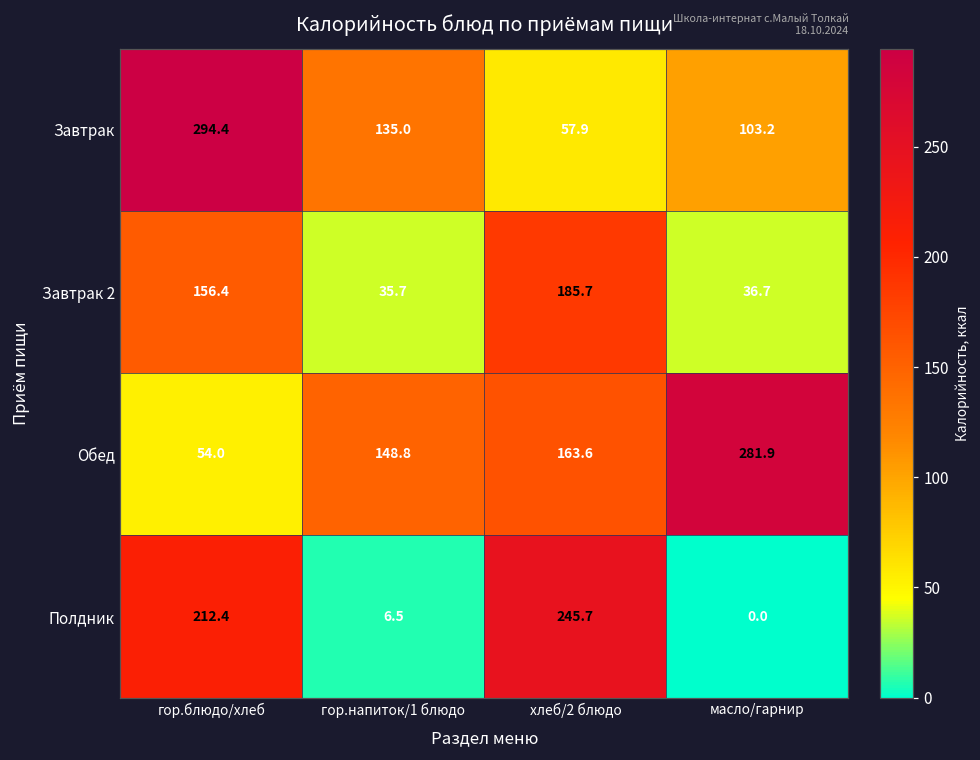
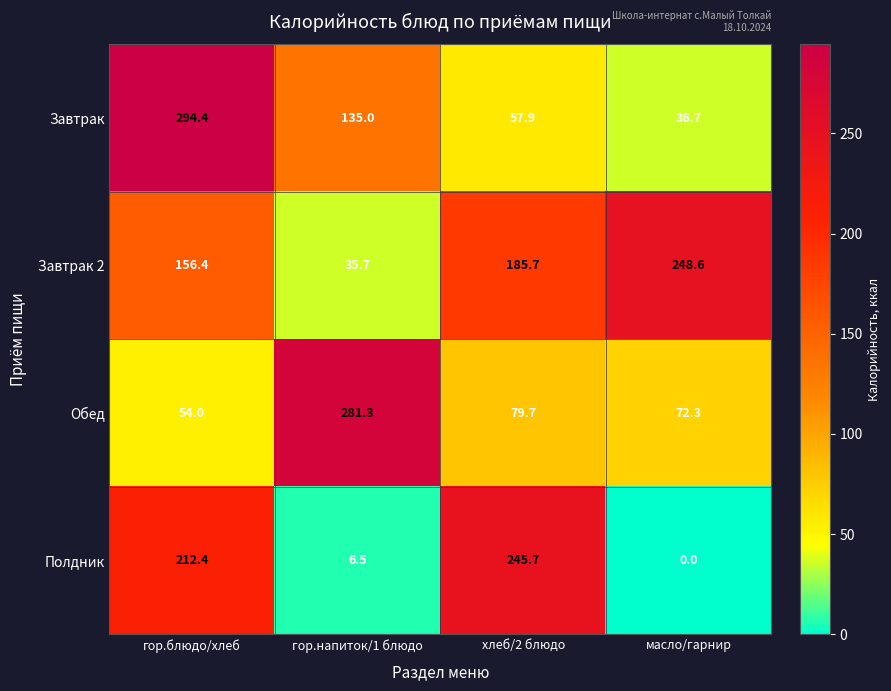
  {
    "Завтрак": {
      "гор.блюдо/хлеб": 294.4,
      "гор.напиток/1 блюдо": 135.0,
      "хлеб/2 блюдо": 57.9,
-     "масло/гарнир": 103.2
+     "масло/гарнир": 36.7
    },
    "Завтрак 2": {
      "гор.блюдо/хлеб": 156.4,
      "гор.напиток/1 блюдо": 35.7,
      "хлеб/2 блюдо": 185.7,
-     "масло/гарнир": 36.7
+     "масло/гарнир": 248.6
    },
    "Обед": {
      "гор.блюдо/хлеб": 54.0,
-     "гор.напиток/1 блюдо": 148.8,
-     "хлеб/2 блюдо": 163.6,
-     "масло/гарнир": 281.9
+     "гор.напиток/1 блюдо": 281.3,
+     "хлеб/2 блюдо": 79.7,
+     "масло/гарнир": 72.3
    },
    "Полдник": {
      "гор.блюдо/хлеб": 212.4,
      "гор.напиток/1 блюдо": 6.5,
      "хлеб/2 блюдо": 245.7,
      "масло/гарнир": 0.0
    }
  }
